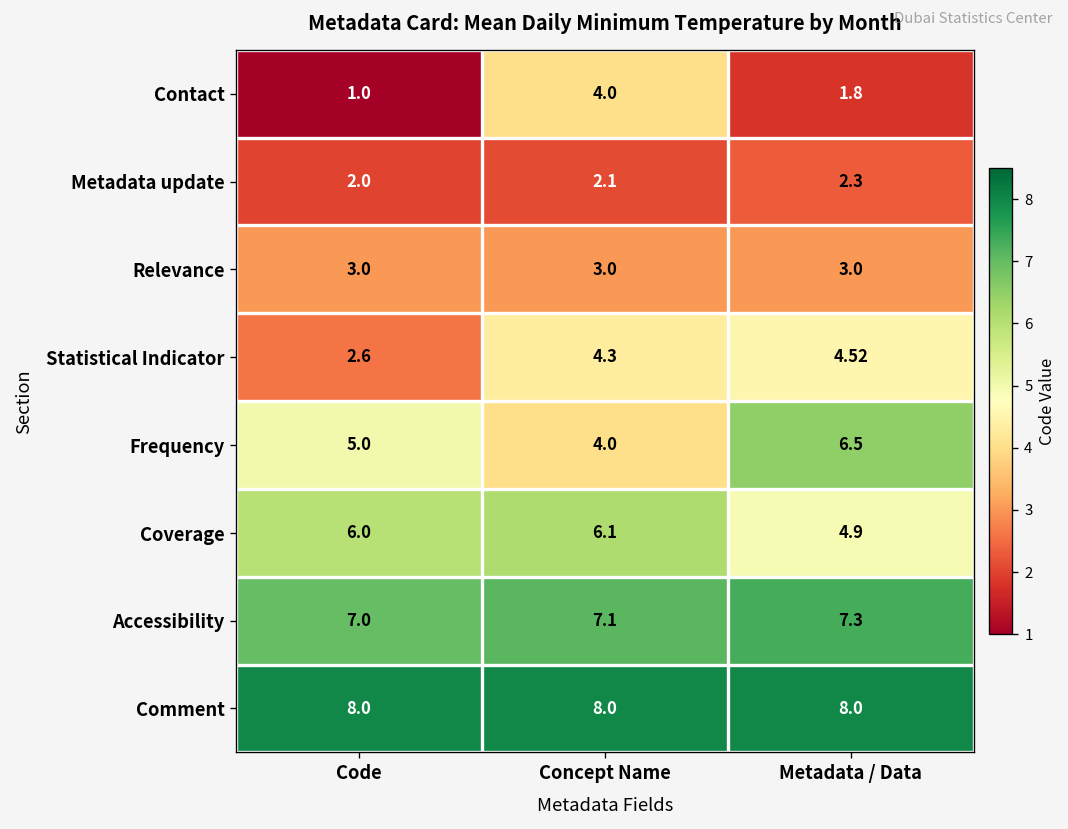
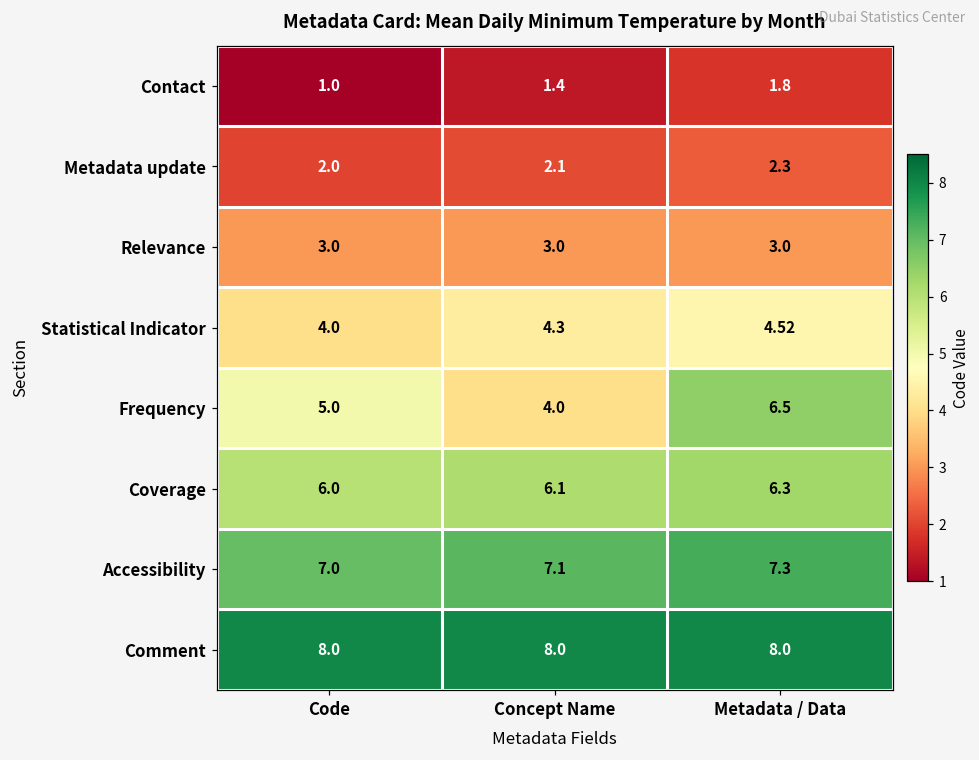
  {
    "Contact": {
      "Code": 1.0,
-     "Concept Name": 4.0,
+     "Concept Name": 1.4,
      "Metadata / Data": 1.8
    },
    "Metadata update": {
      "Code": 2.0,
      "Concept Name": 2.1,
      "Metadata / Data": 2.3
    },
    "Relevance": {
      "Code": 3.0,
      "Concept Name": 3.0,
      "Metadata / Data": 3.0
    },
    "Statistical Indicator": {
-     "Code": 2.6,
+     "Code": 4.0,
      "Concept Name": 4.3,
      "Metadata / Data": 4.52
    },
    "Frequency": {
      "Code": 5.0,
      "Concept Name": 4.0,
      "Metadata / Data": 6.5
    },
    "Coverage": {
      "Code": 6.0,
      "Concept Name": 6.1,
-     "Metadata / Data": 4.9
+     "Metadata / Data": 6.3
    },
    "Accessibility": {
      "Code": 7.0,
      "Concept Name": 7.1,
      "Metadata / Data": 7.3
    },
    "Comment": {
      "Code": 8.0,
      "Concept Name": 8.0,
      "Metadata / Data": 8.0
    }
  }
